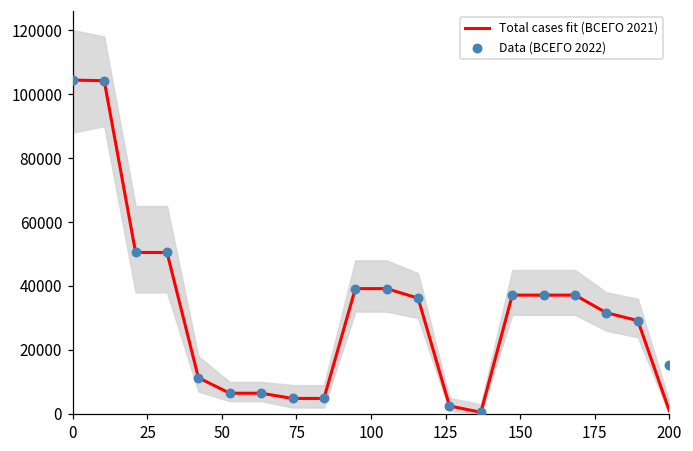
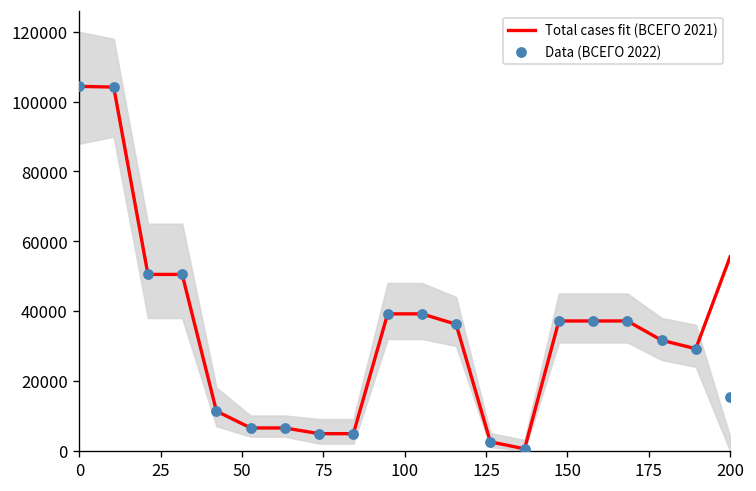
  {
    "Total cases fit (ВСЕГО 2021)": {
-     "200": 1000
+     "200": 55000
    }
  }
